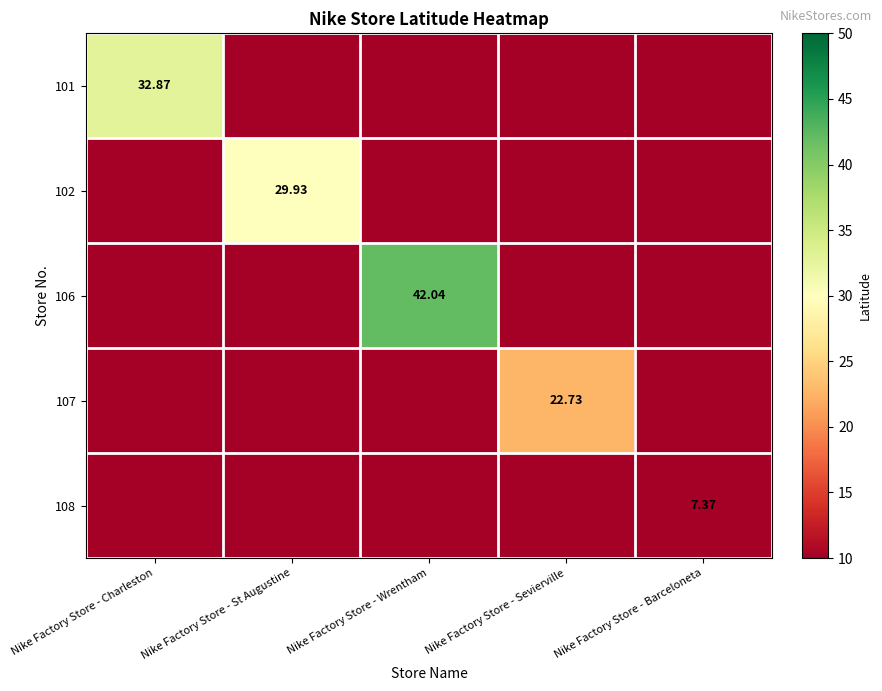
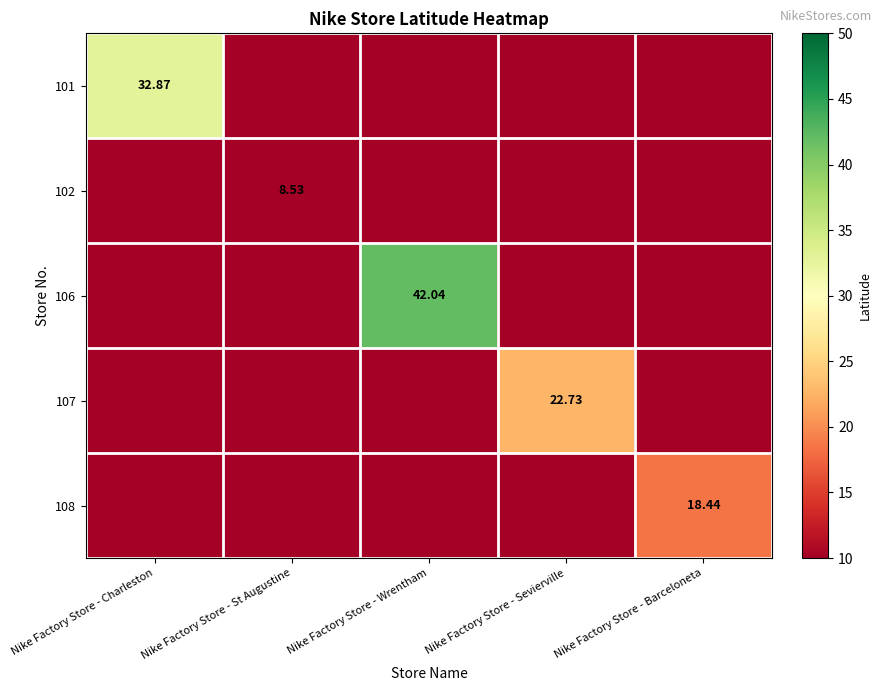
  {
    "101": {
      "Nike Factory Store - Charleston": 32.87
    },
    "102": {
-     "Nike Factory Store - St Augustine": 29.93
+     "Nike Factory Store - St Augustine": 8.53
    },
    "106": {
      "Nike Factory Store - Wrentham": 42.04
    },
    "107": {
      "Nike Factory Store - Sevierville": 22.73
    },
    "108": {
-     "Nike Factory Store - Barceloneta": 7.37
+     "Nike Factory Store - Barceloneta": 18.44
    }
  }
